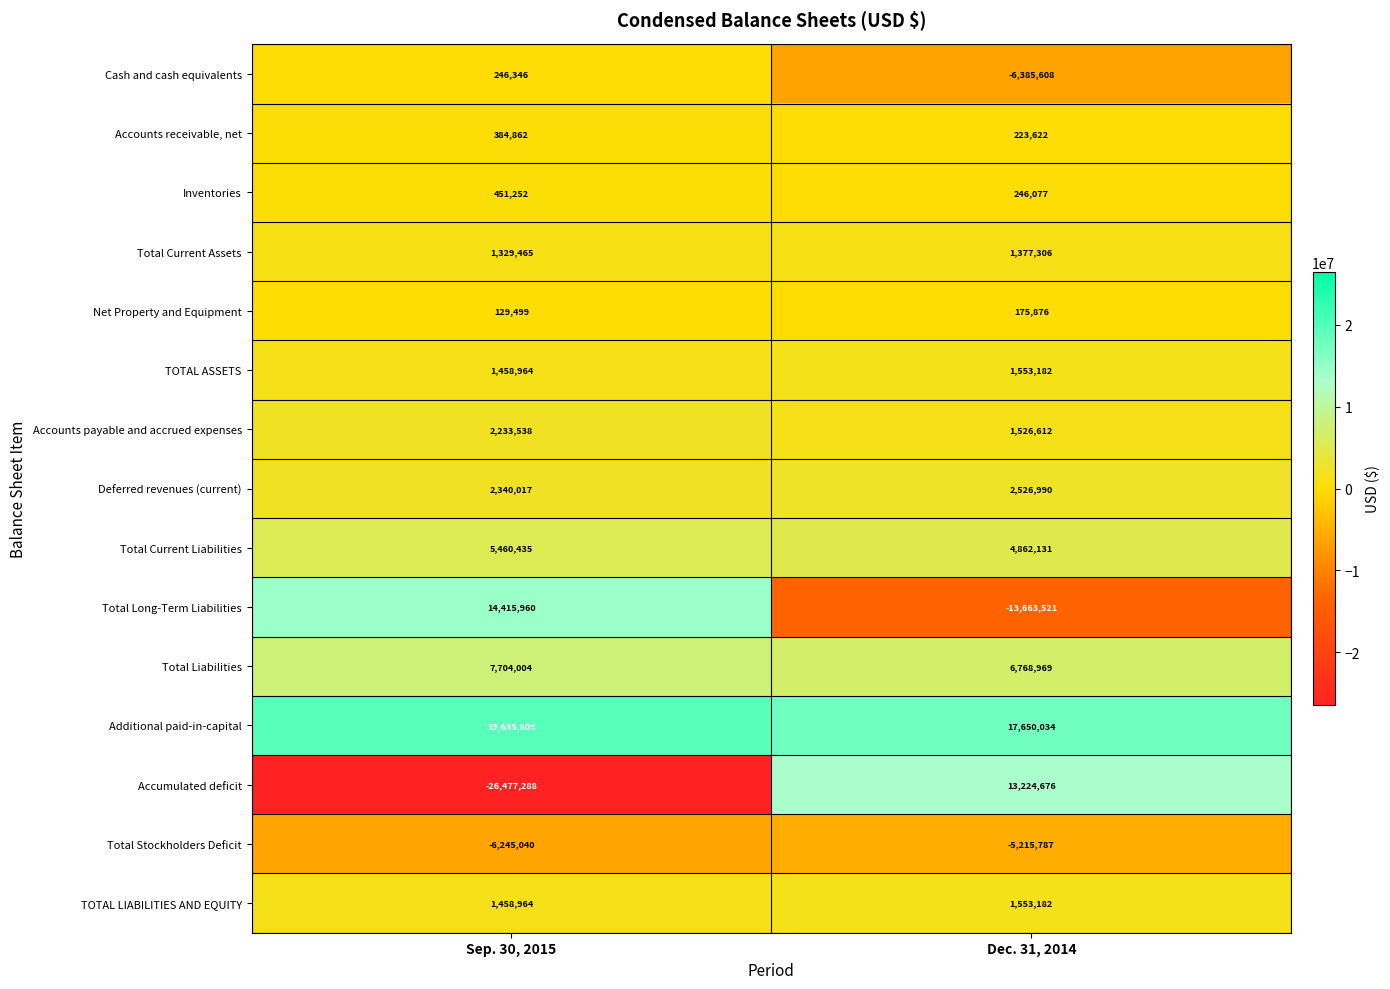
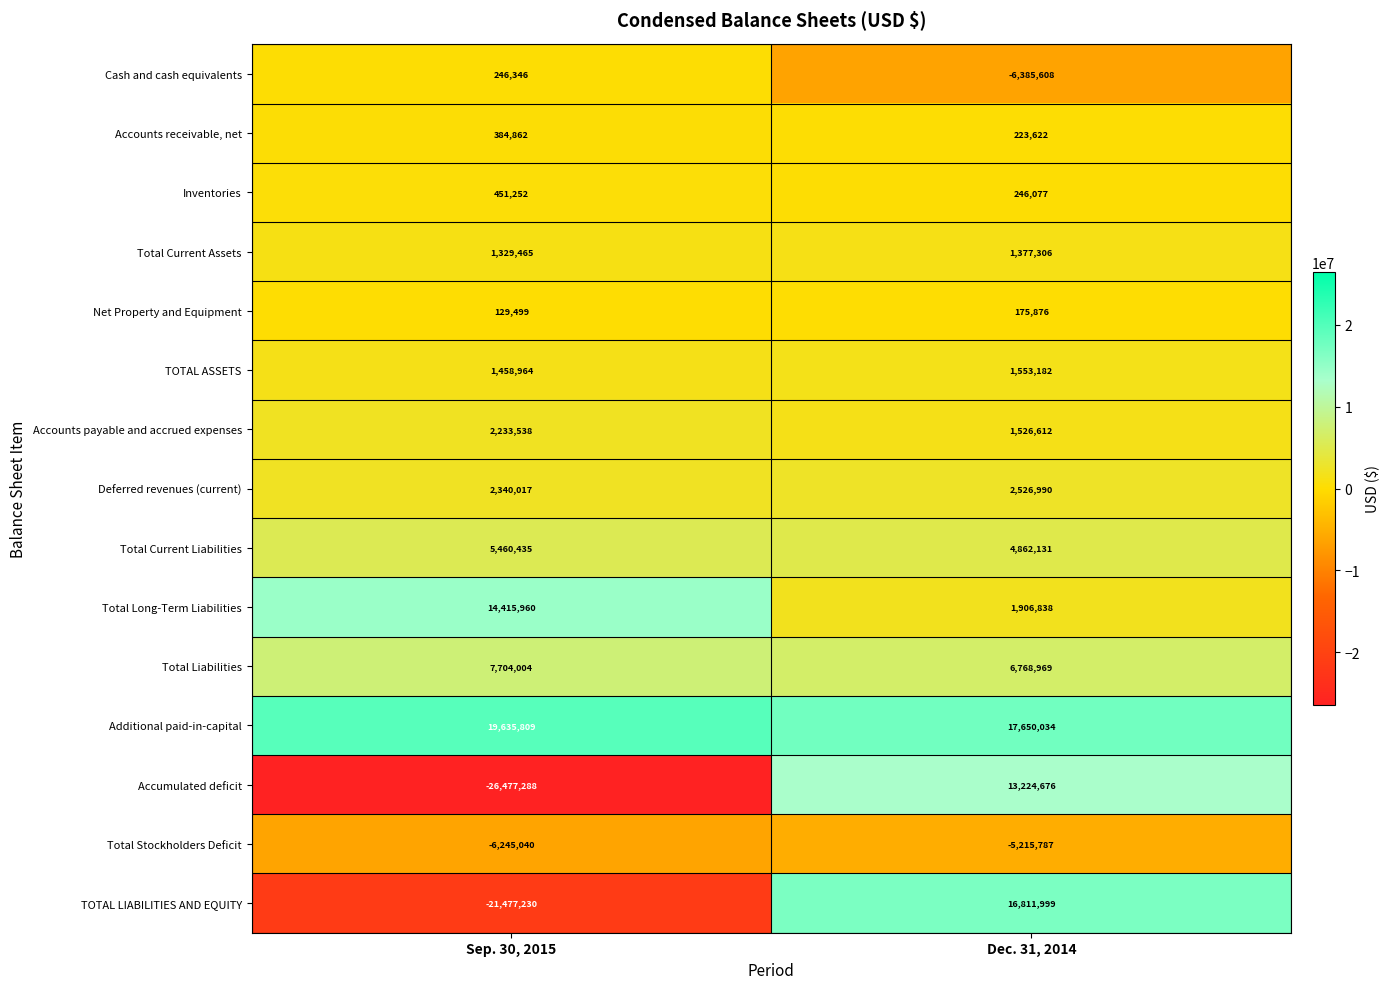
  {
    "Cash and cash equivalents": {
      "Sep. 30, 2015": "246,346",
      "Dec. 31, 2014": "-6,385,608"
    },
    "Accounts receivable, net": {
      "Sep. 30, 2015": "384,862",
      "Dec. 31, 2014": "223,622"
    },
    "Inventories": {
      "Sep. 30, 2015": "451,252",
      "Dec. 31, 2014": "246,077"
    },
    "Total Current Assets": {
      "Sep. 30, 2015": "1,329,465",
      "Dec. 31, 2014": "1,377,306"
    },
    "Net Property and Equipment": {
      "Sep. 30, 2015": "129,499",
      "Dec. 31, 2014": "175,876"
    },
    "TOTAL ASSETS": {
      "Sep. 30, 2015": "1,458,964",
      "Dec. 31, 2014": "1,553,182"
    },
    "Accounts payable and accrued expenses": {
      "Sep. 30, 2015": "2,233,538",
      "Dec. 31, 2014": "1,526,612"
    },
    "Deferred revenues (current)": {
      "Sep. 30, 2015": "2,340,017",
      "Dec. 31, 2014": "2,526,990"
    },
    "Total Current Liabilities": {
      "Sep. 30, 2015": "5,460,435",
      "Dec. 31, 2014": "4,862,131"
    },
    "Total Long-Term Liabilities": {
      "Sep. 30, 2015": "14,415,960",
-     "Dec. 31, 2014": "-13,663,521"
+     "Dec. 31, 2014": "1,906,838"
    },
    "Total Liabilities": {
      "Sep. 30, 2015": "7,704,004",
      "Dec. 31, 2014": "6,768,969"
    },
    "Additional paid-in-capital": {
      "Sep. 30, 2015": "19,635,809",
      "Dec. 31, 2014": "17,650,034"
    },
    "Accumulated deficit": {
      "Sep. 30, 2015": "-26,477,288",
      "Dec. 31, 2014": "13,224,676"
    },
    "Total Stockholders Deficit": {
      "Sep. 30, 2015": "-6,245,040",
      "Dec. 31, 2014": "-5,215,787"
    },
    "TOTAL LIABILITIES AND EQUITY": {
-     "Sep. 30, 2015": "1,458,964",
-     "Dec. 31, 2014": "1,553,182"
+     "Sep. 30, 2015": "-21,477,230",
+     "Dec. 31, 2014": "16,811,999"
    }
  }
